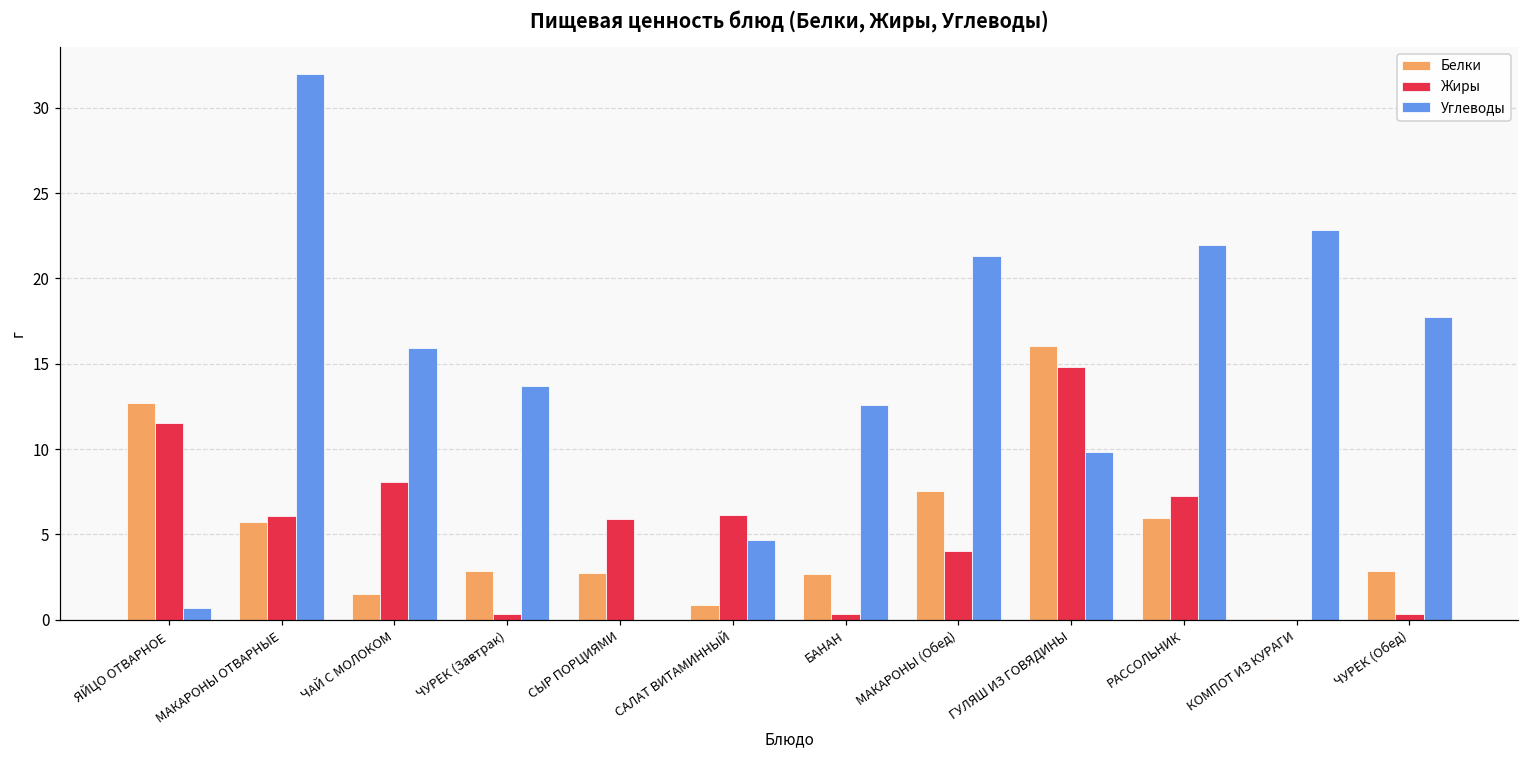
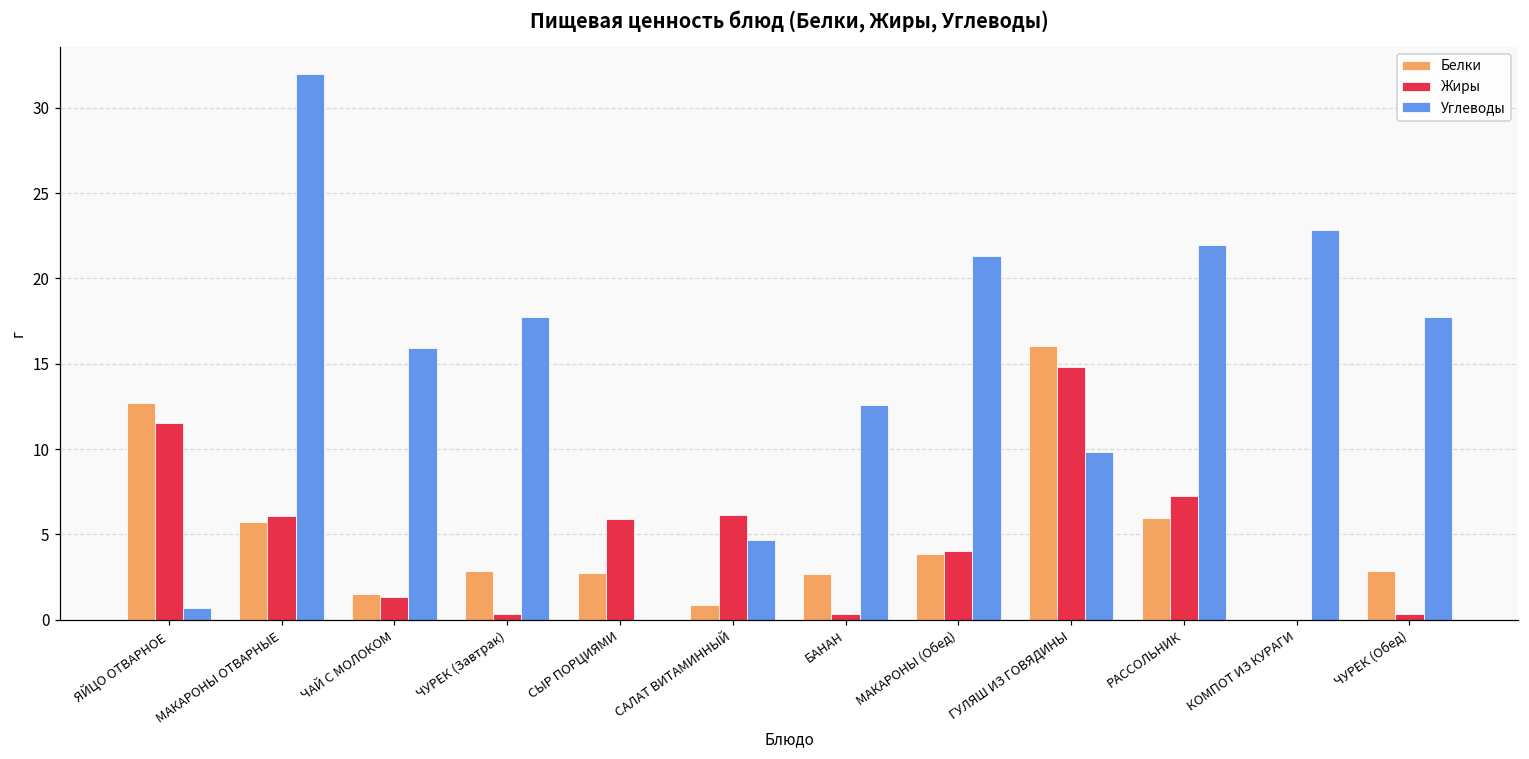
  {
    "Белки": {
      "ЯЙЦО ОТВАРНОЕ": 12.7,
      "МАКАРОНЫ ОТВАРНЫЕ": 5.7,
      "ЧАЙ С МОЛОКОМ": 1.5,
      "ЧУРЕК (Завтрак)": 2.9,
      "СЫР ПОРЦИЯМИ": 2.7,
      "САЛАТ ВИТАМИННЫЙ": 0.9,
      "БАНАН": 2.7,
-     "МАКАРОНЫ (Обед)": 7.6,
+     "МАКАРОНЫ (Обед)": 3.8,
      "ГУЛЯШ ИЗ ГОВЯДИНЫ": 16.0,
      "РАССОЛЬНИК": 5.9,
      "ЧУРЕК (Обед)": 2.9
    },
    "Жиры": {
      "ЯЙЦО ОТВАРНОЕ": 11.5,
      "МАКАРОНЫ ОТВАРНЫЕ": 6.1,
-     "ЧАЙ С МОЛОКОМ": 8.1,
+     "ЧАЙ С МОЛОКОМ": 1.4,
      "ЧУРЕК (Завтрак)": 0.4,
      "СЫР ПОРЦИЯМИ": 5.9,
      "САЛАТ ВИТАМИННЫЙ": 6.1,
      "БАНАН": 0.3,
      "МАКАРОНЫ (Обед)": 4.1,
      "ГУЛЯШ ИЗ ГОВЯДИНЫ": 14.8,
      "РАССОЛЬНИК": 7.3,
      "КОМПОТ ИЗ КУРАГИ": 0.0,
      "ЧУРЕК (Обед)": 0.4
    },
    "Углеводы": {
      "ЯЙЦО ОТВАРНОЕ": 0.7,
      "МАКАРОНЫ ОТВАРНЫЕ": 32.0,
      "ЧАЙ С МОЛОКОМ": 15.9,
-     "ЧУРЕК (Завтрак)": 13.7,
+     "ЧУРЕК (Завтрак)": 17.7,
      "СЫР ПОРЦИЯМИ": 0.0,
      "САЛАТ ВИТАМИННЫЙ": 4.7,
      "БАНАН": 12.6,
      "МАКАРОНЫ (Обед)": 21.3,
      "ГУЛЯШ ИЗ ГОВЯДИНЫ": 9.8,
      "РАССОЛЬНИК": 22.0,
      "КОМПОТ ИЗ КУРАГИ": 22.9,
      "ЧУРЕК (Обед)": 17.7
    }
  }
